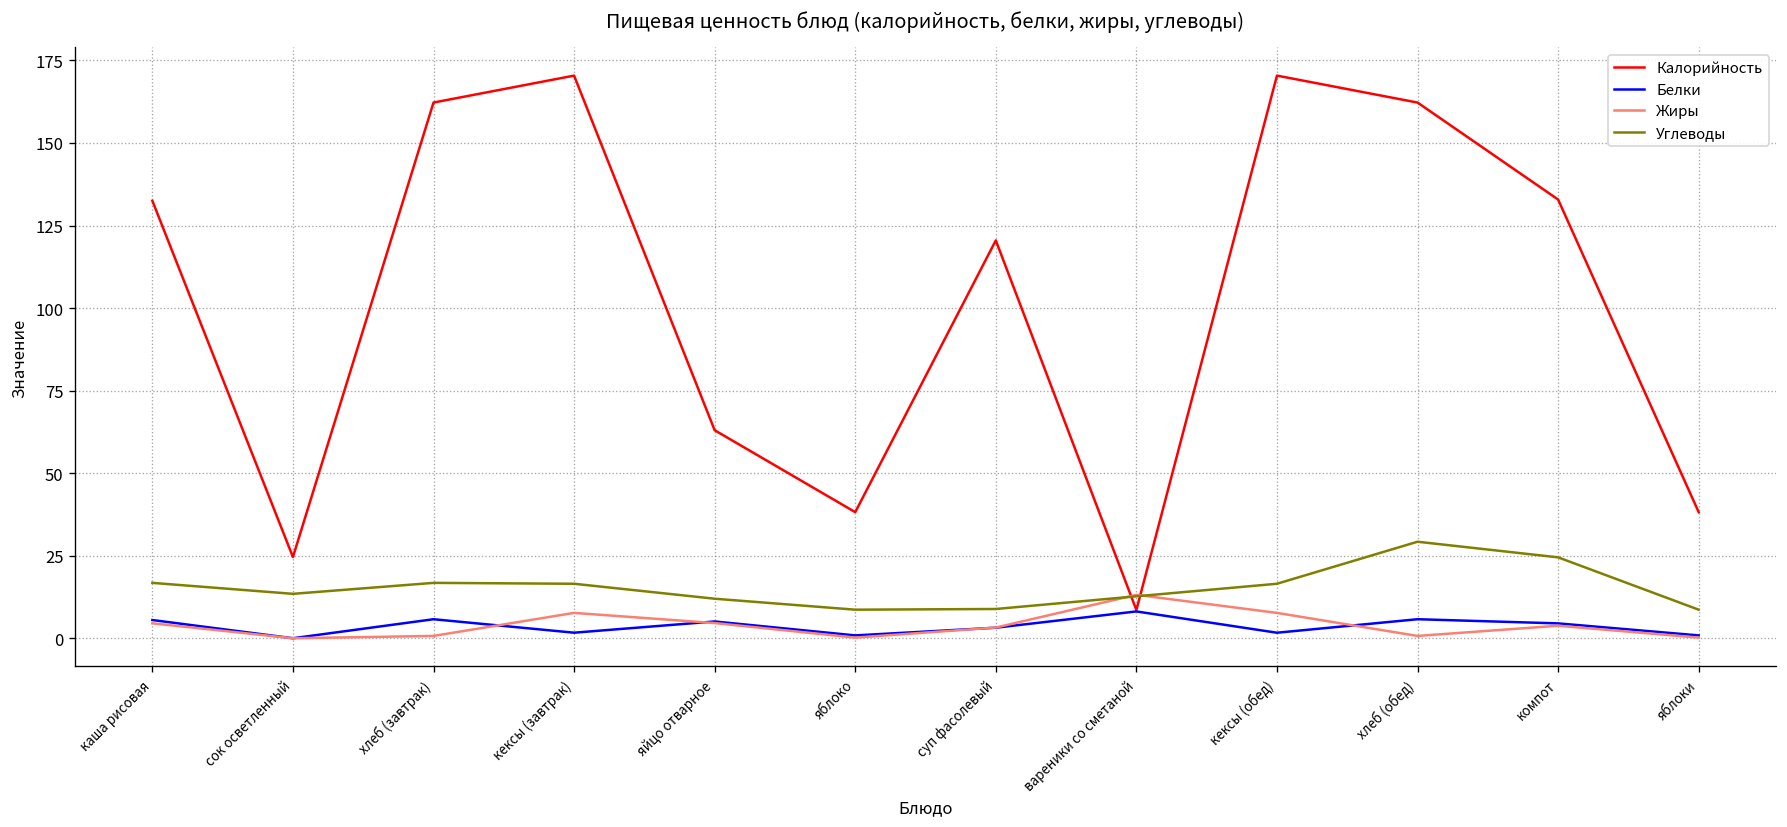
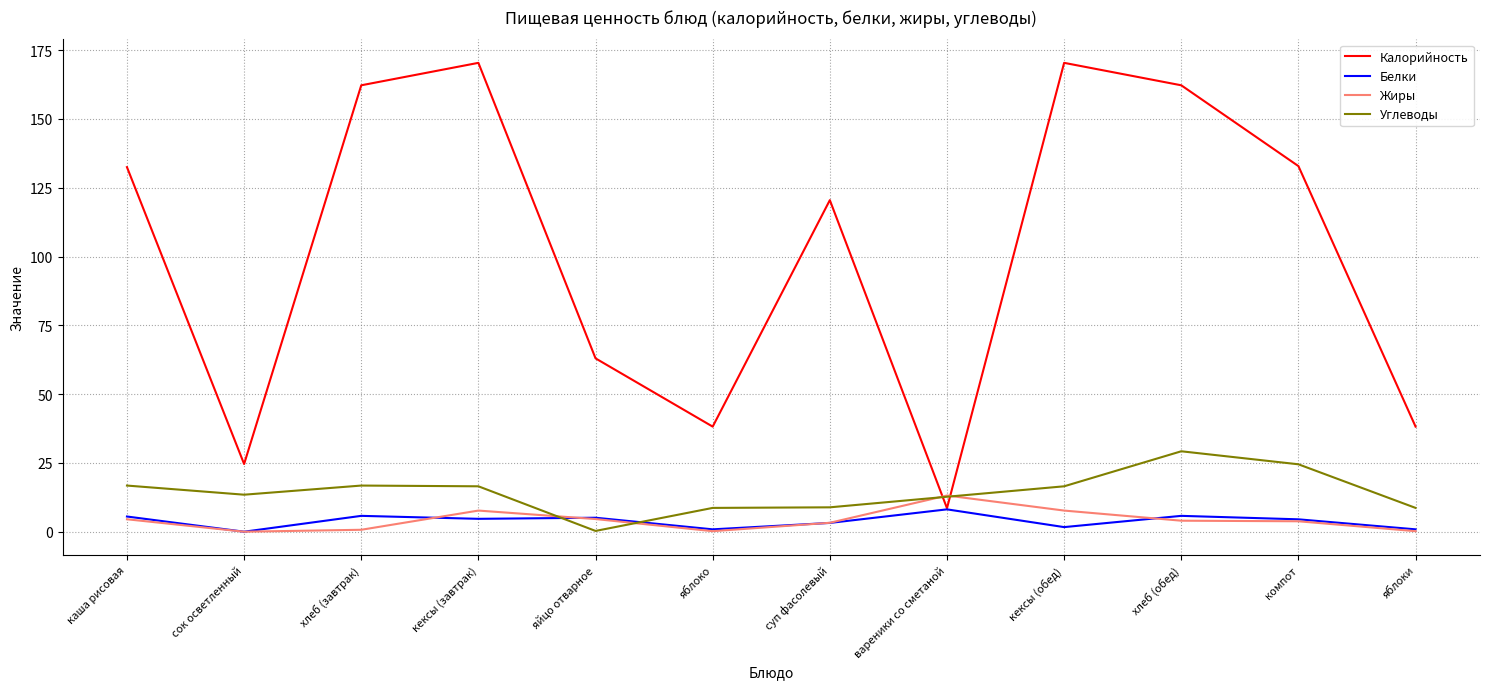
  {
    "Калорийность": {
      "каша рисовая": 133,
      "сок осветленный": 25,
      "хлеб (завтрак)": 162,
      "кексы (завтрак)": 170,
      "яйцо отварное": 63,
      "яблоко": 38,
      "суп фасолевый": 121,
      "кексы (обед)": 170,
      "хлеб (обед)": 162,
      "компот": 133,
      "яблоки": 38
    },
    "Белки": {
      "каша рисовая": 6,
      "хлеб (завтрак)": 6,
-     "кексы (завтрак)": 2,
+     "кексы (завтрак)": 5,
      "кексы (обед)": 2,
      "хлеб (обед)": 6
    },
    "Жиры": {
      "каша рисовая": 5,
      "хлеб (завтрак)": 1,
      "кексы (завтрак)": 8,
      "кексы (обед)": 8,
-     "хлеб (обед)": 1
+     "хлеб (обед)": 4
    },
    "Углеводы": {
      "каша рисовая": 17,
      "сок осветленный": 13,
      "хлеб (завтрак)": 17,
      "кексы (завтрак)": 17,
-     "яйцо отварное": 12,
+     "яйцо отварное": 0,
      "яблоко": 9,
      "суп фасолевый": 9,
      "кексы (обед)": 17,
      "хлеб (обед)": 29,
      "компот": 25,
      "яблоки": 9
    }
  }
